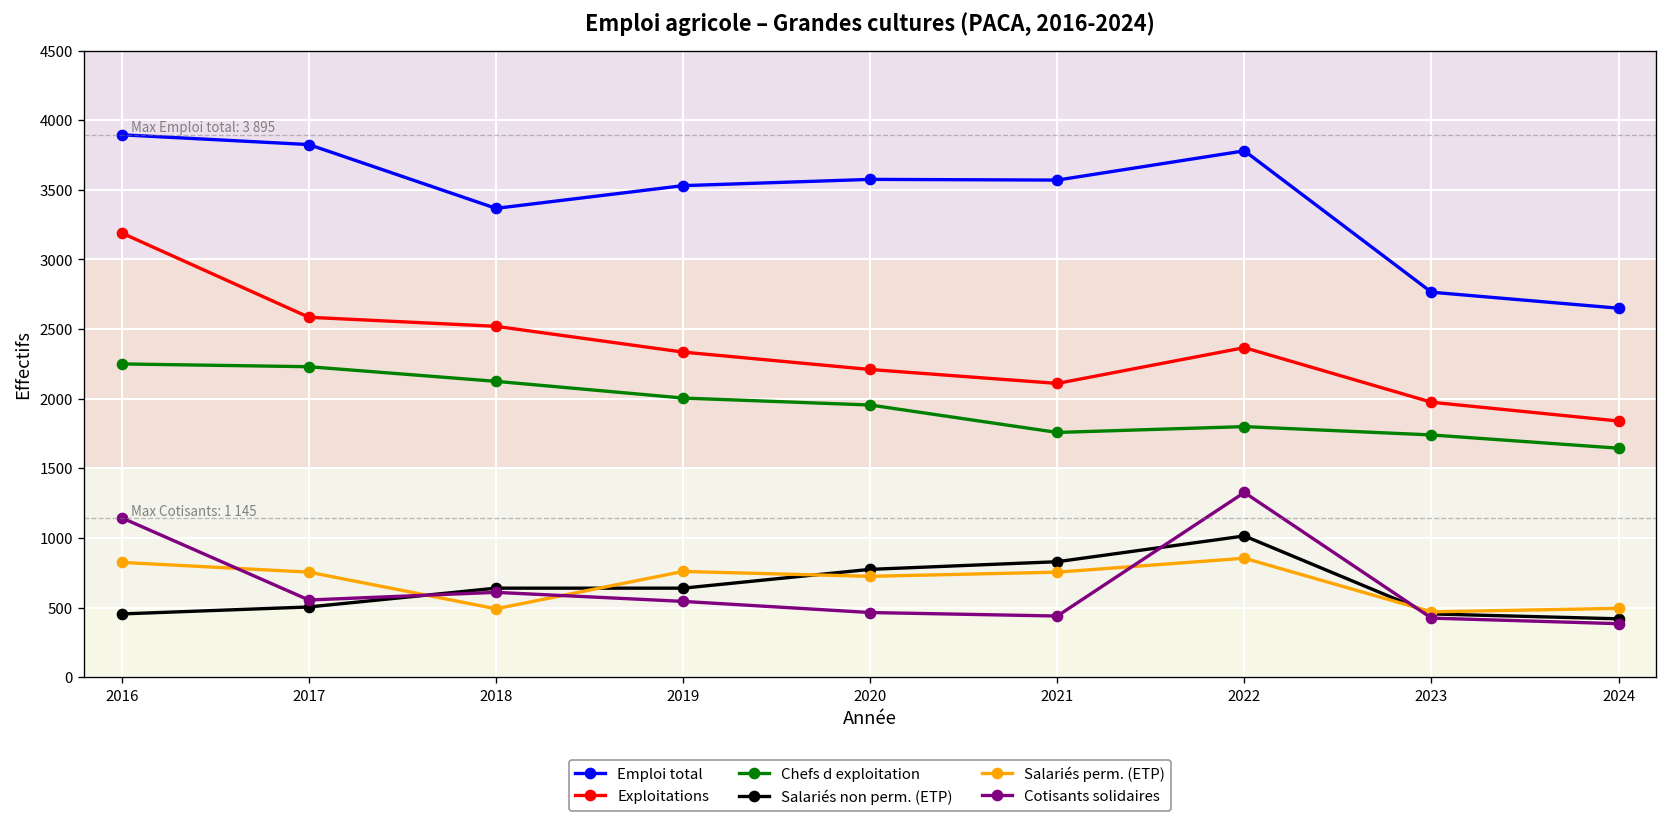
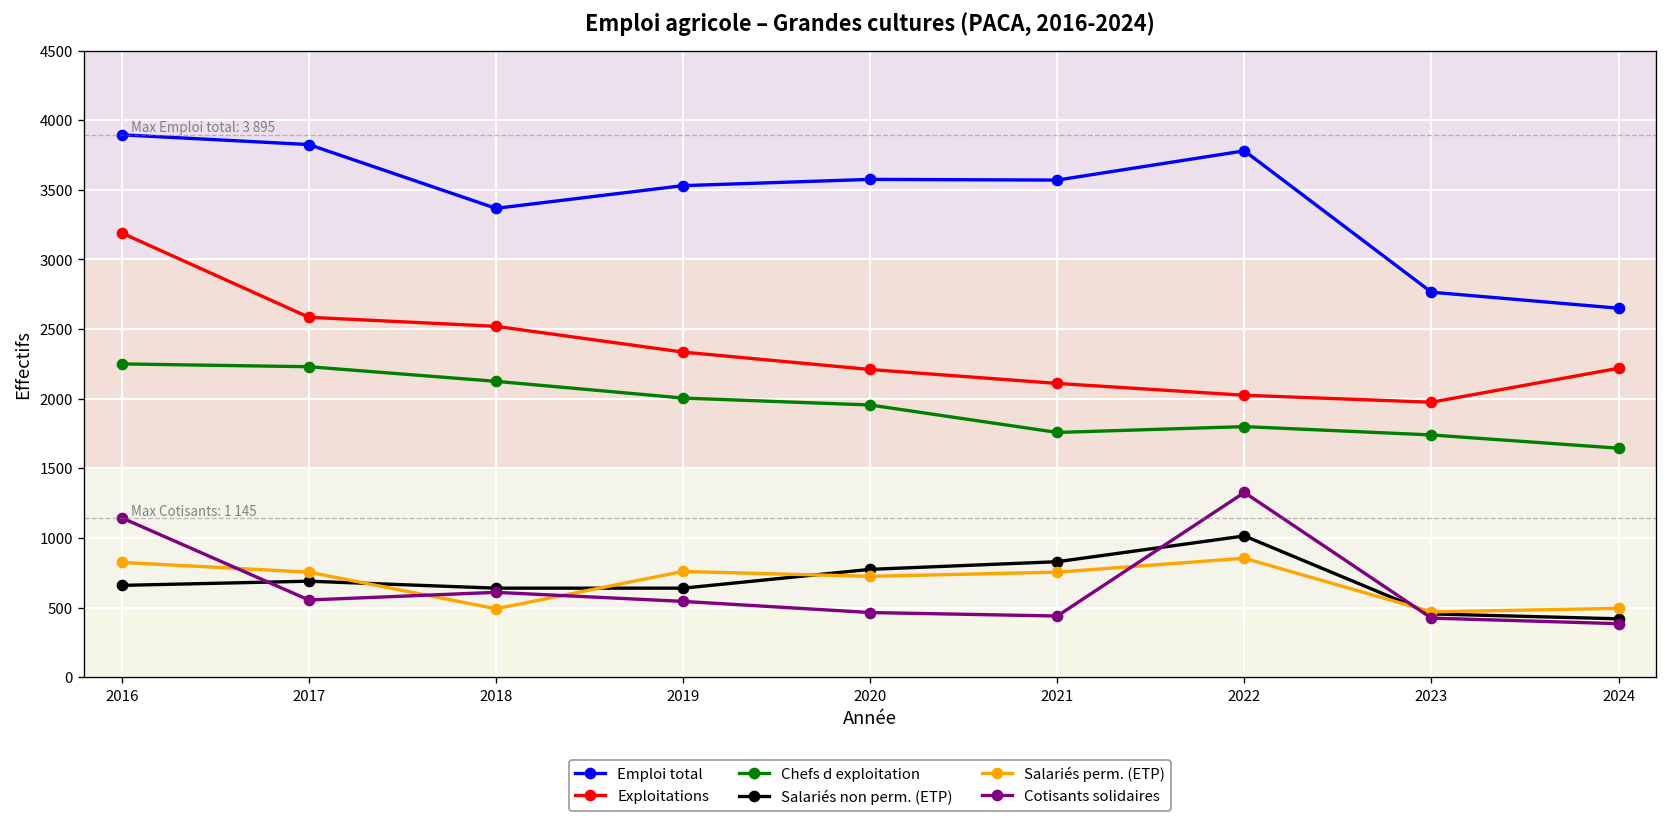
  {
    "Emploi total": {
      "2017": 3830,
      "2018": 3370,
      "2019": 3530,
      "2020": 3580,
      "2021": 3570,
      "2022": 3780,
      "2023": 2770,
      "2024": 2650
    },
    "Exploitations": {
      "2016": 3190,
      "2017": 2590,
      "2018": 2520,
      "2019": 2340,
      "2020": 2210,
      "2021": 2110,
-     "2022": 2370,
+     "2022": 2030,
      "2023": 1980,
-     "2024": 1840
+     "2024": 2220
    },
    "Chefs d exploitation": {
      "2016": 2250,
      "2017": 2230,
      "2018": 2130,
      "2019": 2010,
      "2020": 1960,
      "2021": 1760,
      "2022": 1800,
      "2023": 1740,
      "2024": 1650
    },
    "Salariés non perm. (ETP)": {
-     "2016": 460,
-     "2017": 510,
+     "2016": 660,
+     "2017": 690,
      "2018": 640,
      "2019": 640,
      "2020": 780,
      "2021": 830,
      "2022": 1020,
      "2024": 420
    },
    "Salariés perm. (ETP)": {
      "2016": 830,
      "2017": 760,
      "2018": 490,
      "2019": 760,
      "2020": 730,
      "2021": 760,
      "2022": 860,
      "2024": 500
    },
    "Cotisants solidaires": {
      "2017": 560,
      "2018": 610,
      "2019": 550,
      "2020": 470,
      "2021": 440,
      "2022": 1330,
      "2023": 430,
      "2024": 390
    }
  }
